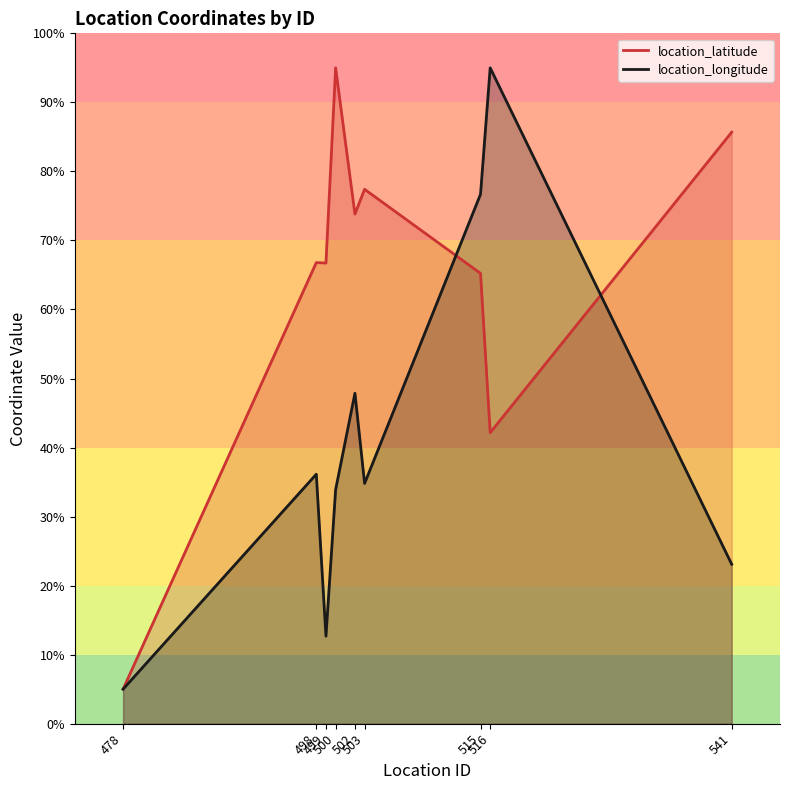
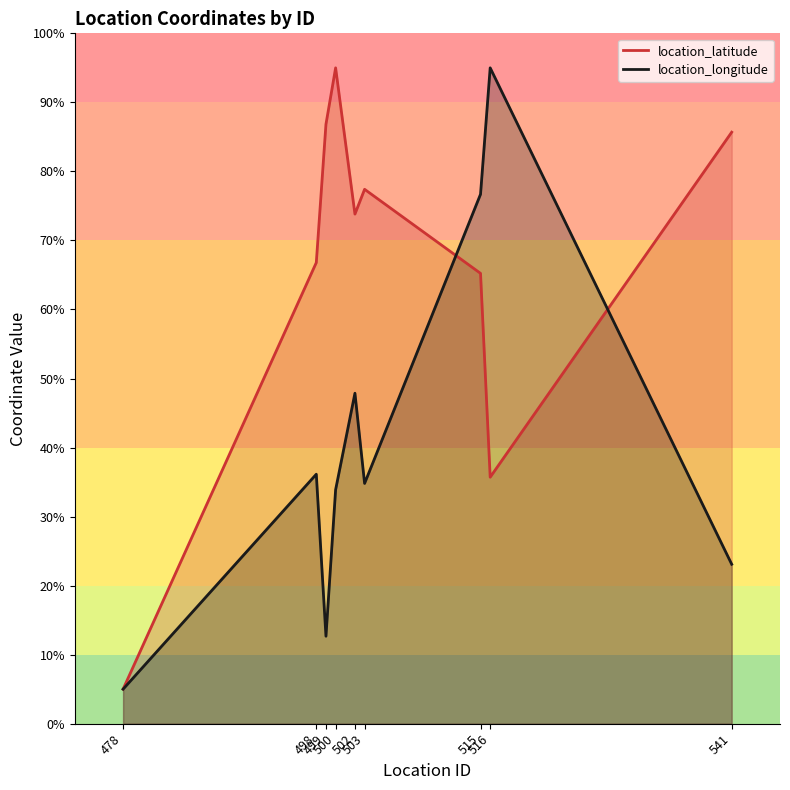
  {
    "location_latitude": {
      "498": "67%",
-     "499": "67%",
+     "499": "87%",
      "500": "95%",
      "502": "74%",
      "503": "77%",
      "515": "65%",
-     "516": "42%",
+     "516": "36%",
      "541": "86%"
    },
    "location_longitude": {
      "498": "36%",
      "499": "13%",
      "500": "34%",
      "502": "48%",
      "503": "35%",
      "515": "77%",
      "516": "95%",
      "541": "23%"
    }
  }
